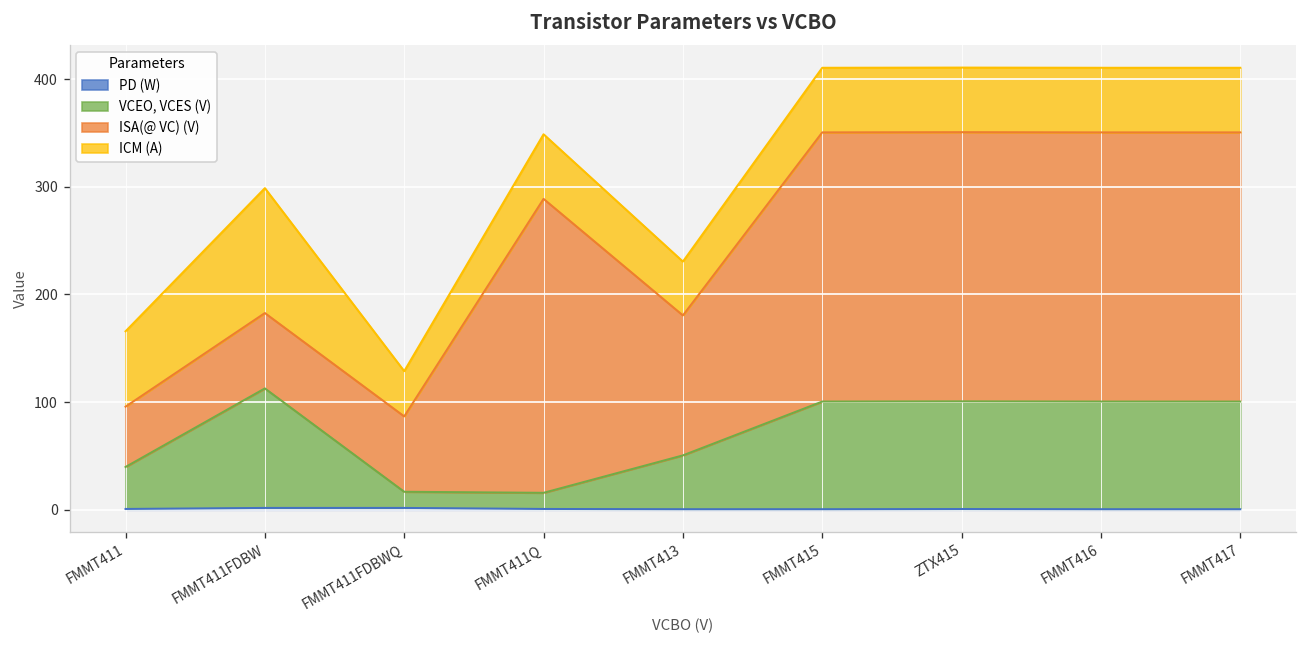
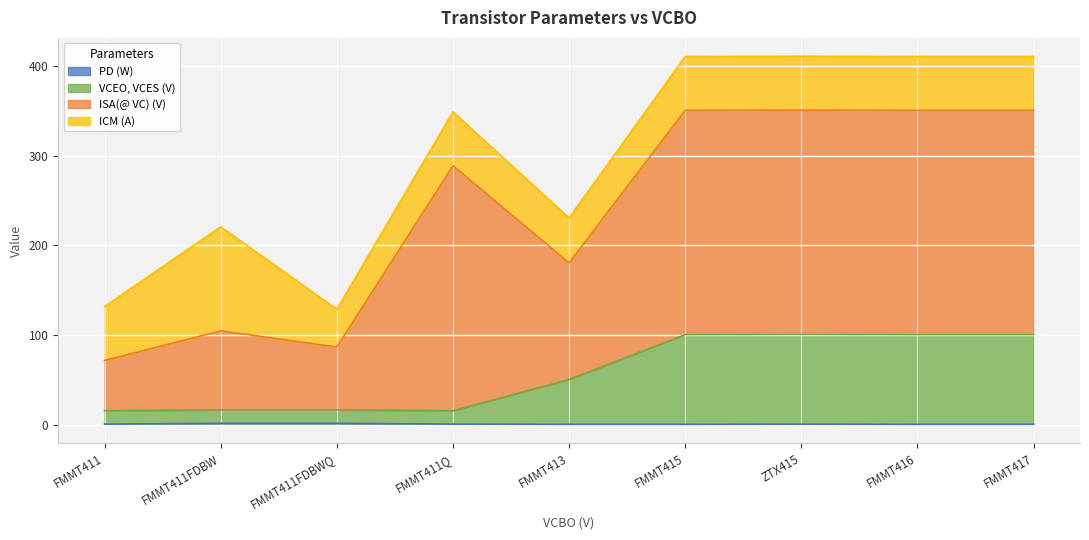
  {
    "PD (W)": {
      "FMMT411": 0,
      "FMMT411FDBW": 0,
      "FMMT411FDBWQ": 0,
      "FMMT411Q": 0,
      "FMMT413": 0,
      "FMMT415": 0,
      "ZTX415": 0,
      "FMMT416": 0,
      "FMMT417": 0
    },
    "VCEO, VCES (V)": {
-     "FMMT411": 40,
-     "FMMT411FDBW": 110,
+     "FMMT411": 20,
+     "FMMT411FDBW": 20,
      "FMMT411FDBWQ": 20,
      "FMMT411Q": 20,
      "FMMT413": 50,
      "FMMT415": 100,
      "ZTX415": 100,
      "FMMT416": 100,
      "FMMT417": 100
    },
    "ISA(@ VC) (V)": {
      "FMMT411": 60,
-     "FMMT411FDBW": 70,
+     "FMMT411FDBW": 90,
      "FMMT411FDBWQ": 70,
      "FMMT411Q": 270,
      "FMMT413": 130,
      "FMMT415": 250,
      "ZTX415": 250,
      "FMMT416": 250,
      "FMMT417": 250
    },
    "ICM (A)": {
-     "FMMT411": 70,
+     "FMMT411": 60,
      "FMMT411FDBW": 120,
      "FMMT411FDBWQ": 40,
      "FMMT411Q": 60,
      "FMMT413": 50,
      "FMMT415": 60,
      "ZTX415": 60,
      "FMMT416": 60,
      "FMMT417": 60
    }
  }
